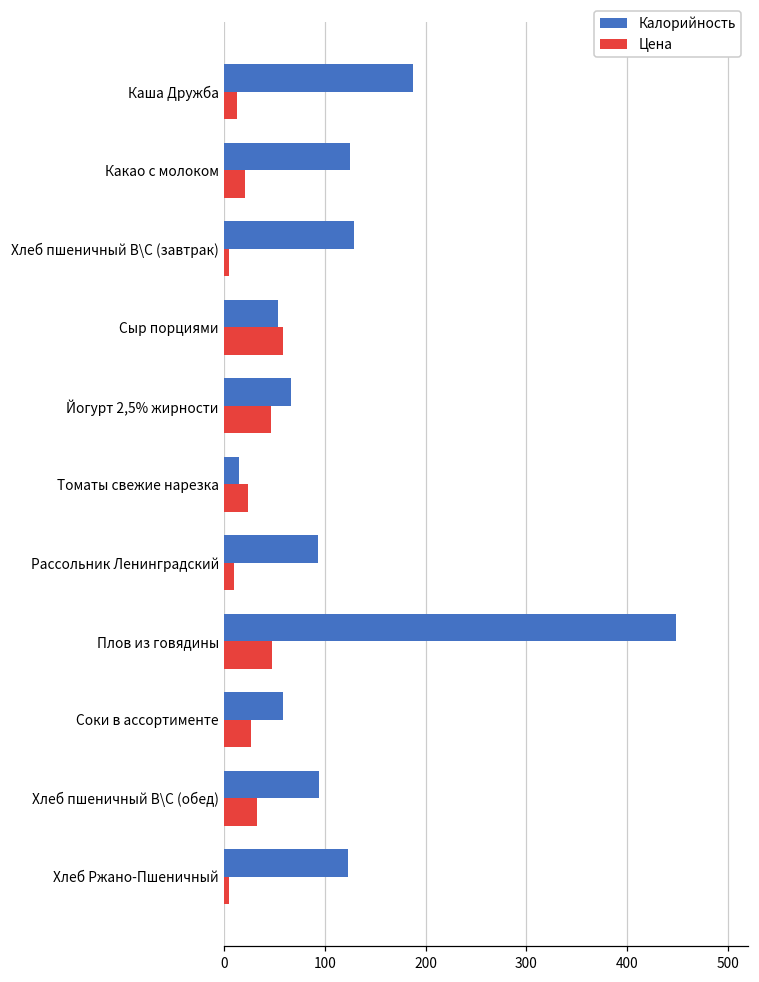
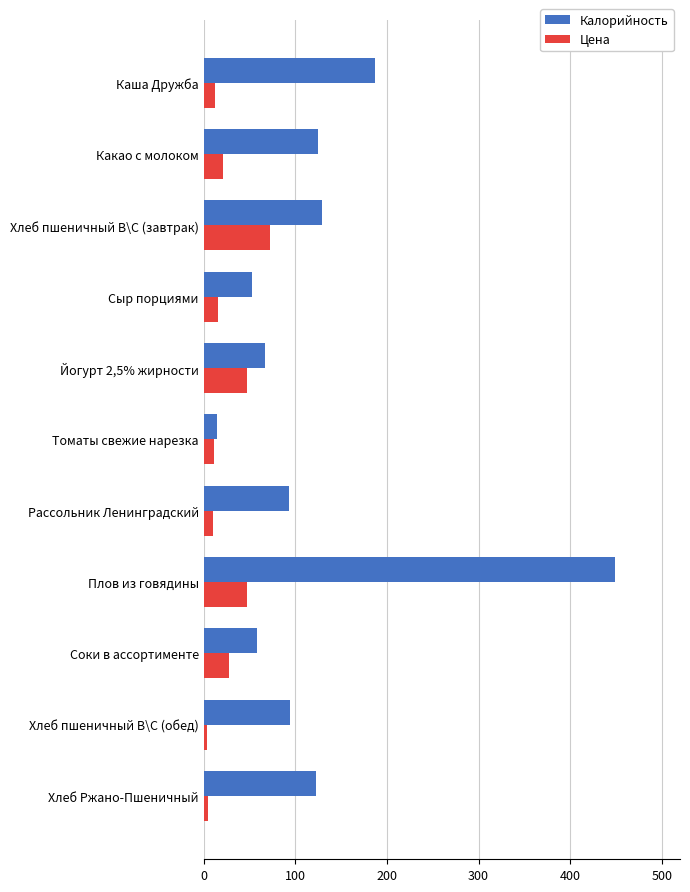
  {
    "Калорийность": {
      "Каша Дружба": 190,
      "Какао с молоком": 130,
      "Хлеб пшеничный В\\С (завтрак)": 130,
      "Сыр порциями": 50,
      "Йогурт 2,5% жирности": 70,
      "Томаты свежие нарезка": 20,
      "Рассольник Ленинградский": 90,
      "Плов из говядины": 450,
      "Соки в ассортименте": 60,
      "Хлеб пшеничный В\\С (обед)": 90,
      "Хлеб Ржано-Пшеничный": 120
    },
    "Цена": {
      "Каша Дружба": 10,
      "Какао с молоком": 20,
-     "Хлеб пшеничный В\\С (завтрак)": 0,
-     "Сыр порциями": 60,
+     "Хлеб пшеничный В\\С (завтрак)": 70,
+     "Сыр порциями": 20,
      "Йогурт 2,5% жирности": 50,
-     "Томаты свежие нарезка": 20,
+     "Томаты свежие нарезка": 10,
      "Рассольник Ленинградский": 10,
      "Плов из говядины": 50,
      "Соки в ассортименте": 30,
-     "Хлеб пшеничный В\\С (обед)": 30,
+     "Хлеб пшеничный В\\С (обед)": 0,
      "Хлеб Ржано-Пшеничный": 0
    }
  }
